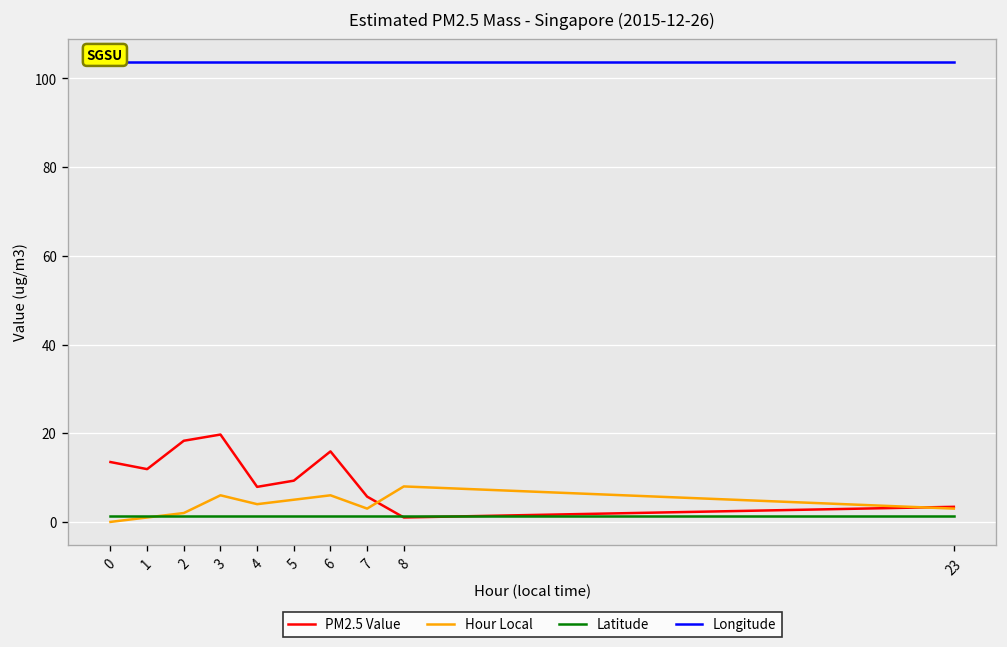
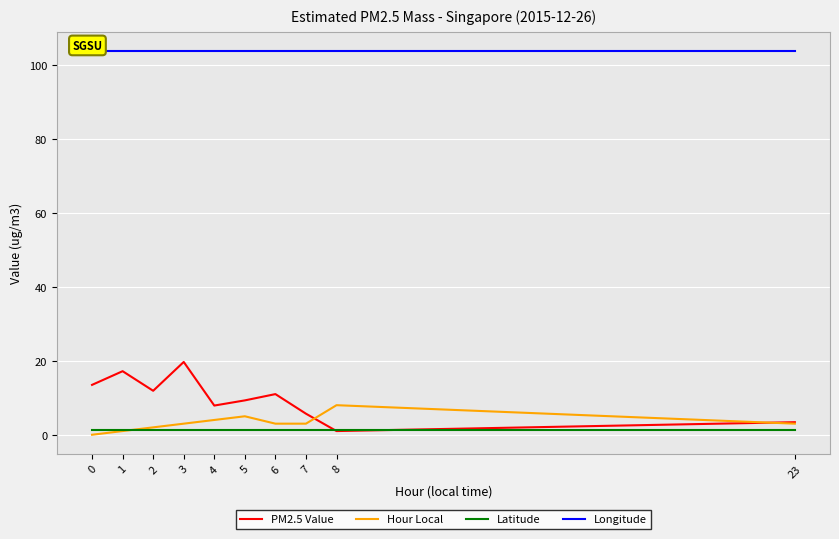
  {
    "PM2.5 Value": {
      "0": 14,
-     "1": 12,
-     "2": 18,
+     "1": 17,
+     "2": 12,
      "3": 20,
      "4": 8,
      "5": 9,
-     "6": 16,
+     "6": 11,
      "7": 6
    },
    "Hour Local": {
      "0": 0,
      "2": 2,
-     "3": 6,
+     "3": 3,
      "4": 4,
      "5": 5,
-     "6": 6,
+     "6": 3,
      "7": 3,
      "8": 8
    },
    "Latitude": {
      "0": 1,
      "2": 1,
      "3": 1,
      "4": 1,
      "5": 1,
      "6": 1,
      "7": 1,
      "23": 1
    },
    "Longitude": {
      "1": 104,
      "2": 104,
      "3": 104,
      "4": 104,
      "5": 104,
      "6": 104,
      "7": 104,
      "8": 104,
      "23": 104
    }
  }
